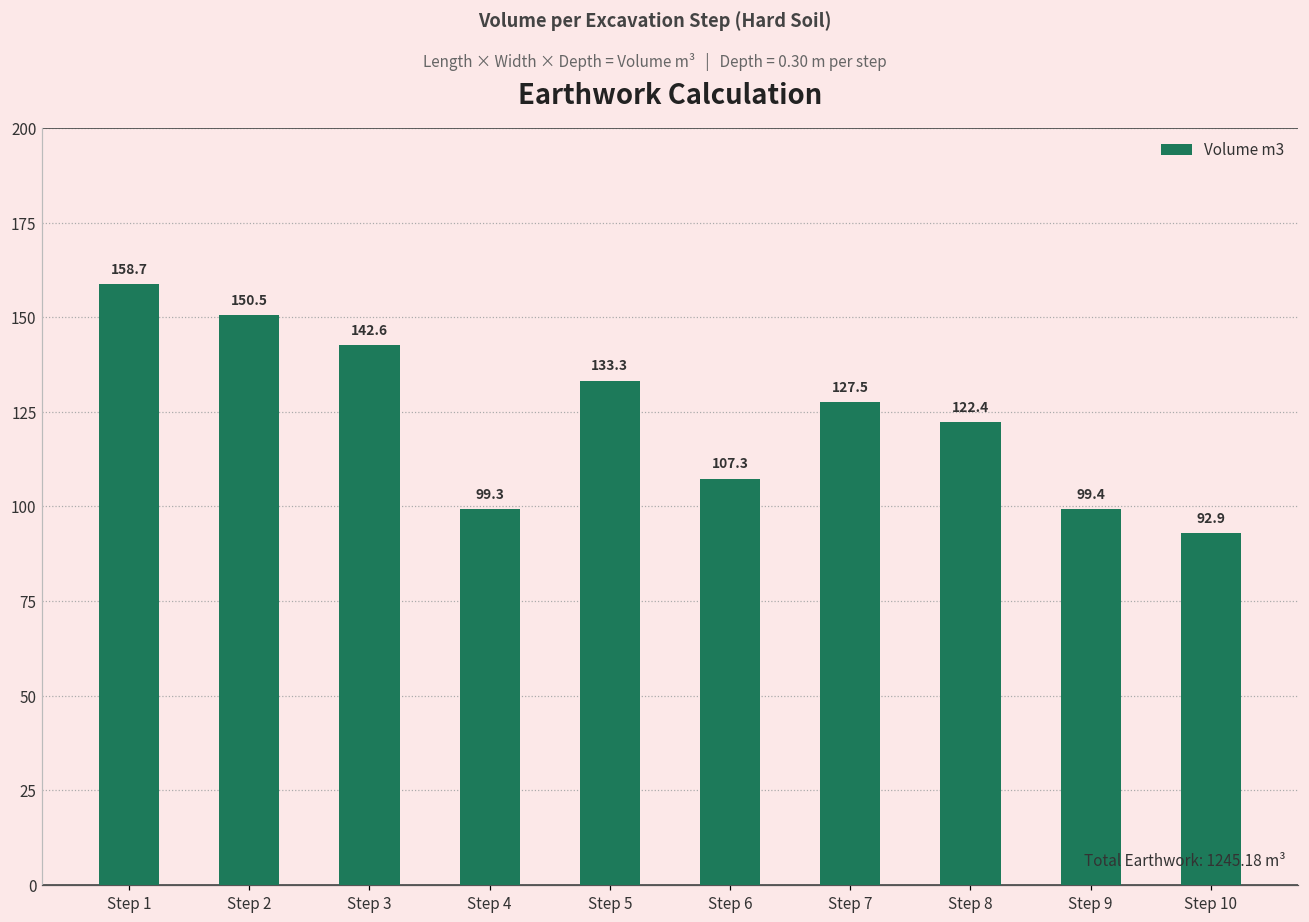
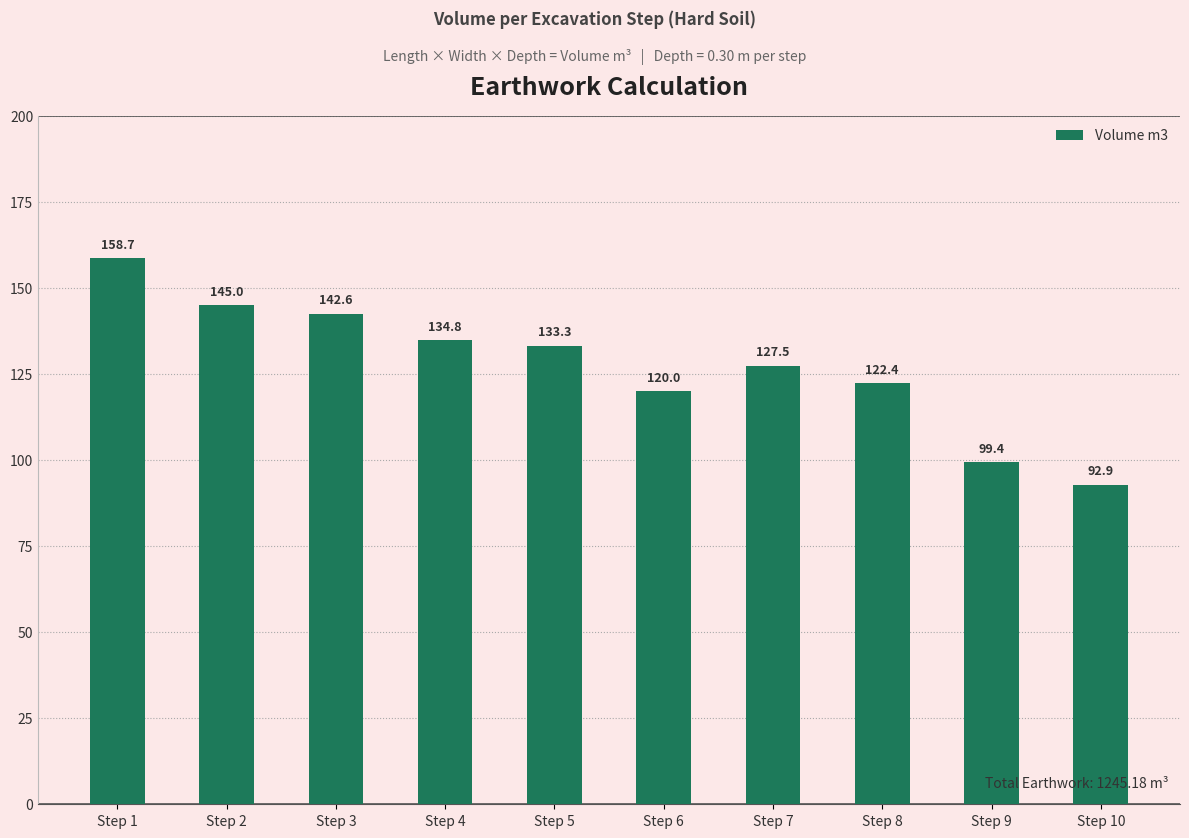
  {
    "Step 1": 158.7,
-   "Step 2": 150.5,
+   "Step 2": 145.0,
    "Step 3": 142.6,
-   "Step 4": 99.3,
+   "Step 4": 134.8,
    "Step 5": 133.3,
-   "Step 6": 107.3,
+   "Step 6": 120.0,
    "Step 7": 127.5,
    "Step 8": 122.4,
    "Step 9": 99.4,
    "Step 10": 92.9
  }
